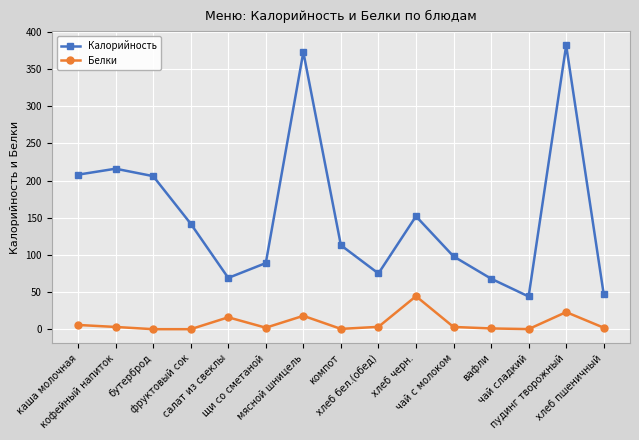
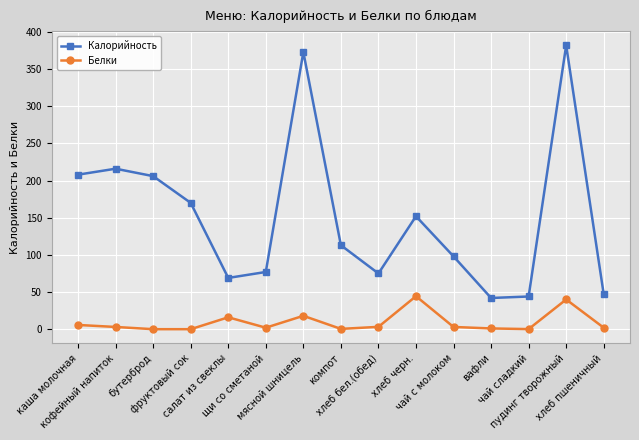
  {
    "Калорийность": {
      "каша молочная": 210,
      "кофейный напиток": 220,
      "бутерброд": 210,
-     "фруктовый сок": 140,
+     "фруктовый сок": 170,
      "салат из свеклы": 70,
-     "щи со сметаной": 90,
+     "щи со сметаной": 80,
      "мясной шницель": 370,
      "компот": 110,
      "хлеб бел.(обед)": 80,
      "хлеб черн.": 150,
      "чай с молоком": 100,
-     "вафли": 70,
+     "вафли": 40,
      "чай сладкий": 40,
      "пудинг творожный": 380,
      "хлеб пшеничный": 50
    },
    "Белки": {
      "каша молочная": 10,
      "кофейный напиток": 0,
      "бутерброд": 0,
      "фруктовый сок": 0,
      "салат из свеклы": 20,
      "щи со сметаной": 0,
      "мясной шницель": 20,
      "компот": 0,
      "хлеб бел.(обед)": 0,
      "хлеб черн.": 40,
      "чай с молоком": 0,
      "вафли": 0,
      "чай сладкий": 0,
-     "пудинг творожный": 20,
+     "пудинг творожный": 40,
      "хлеб пшеничный": 0
    }
  }
